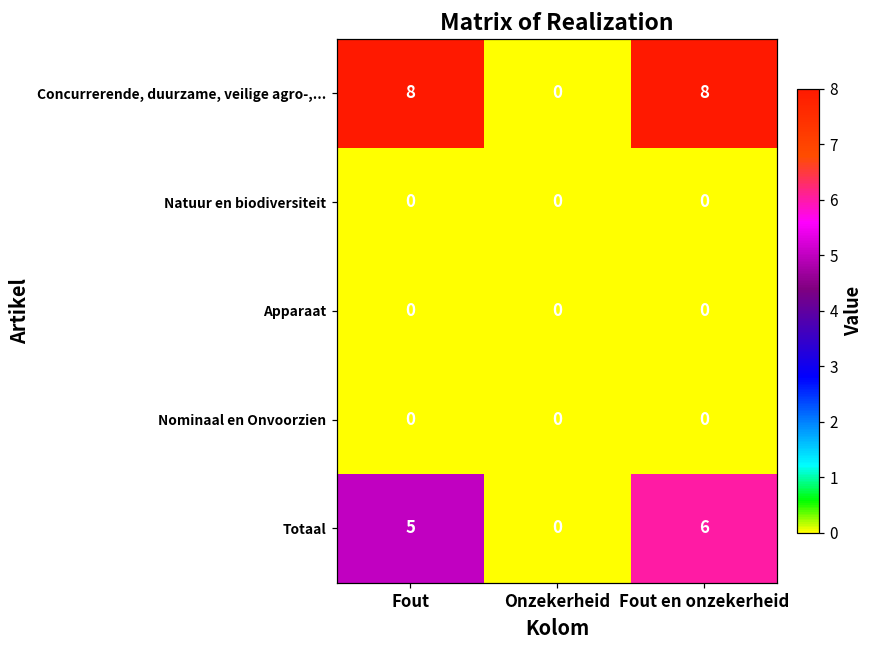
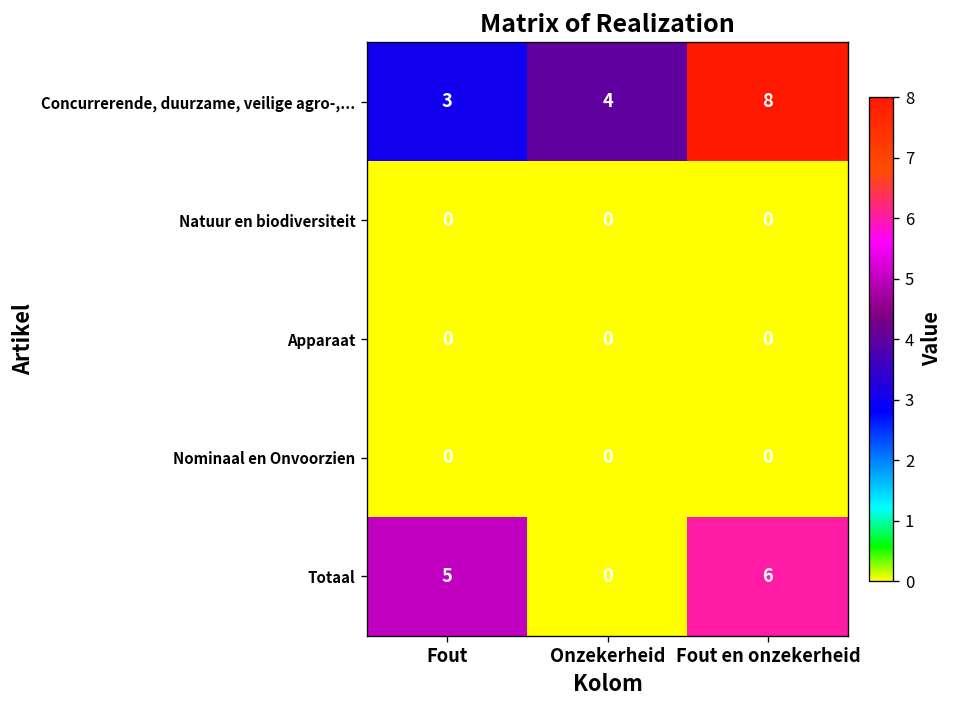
  {
    "Concurrerende, duurzame, veilige agro-,...": {
-     "Fout": 8,
-     "Onzekerheid": 0,
+     "Fout": 3,
+     "Onzekerheid": 4,
      "Fout en onzekerheid": 8
    },
    "Natuur en biodiversiteit": {
      "Fout": 0,
      "Onzekerheid": 0,
      "Fout en onzekerheid": 0
    },
    "Apparaat": {
      "Fout": 0,
      "Onzekerheid": 0,
      "Fout en onzekerheid": 0
    },
    "Nominaal en Onvoorzien": {
      "Fout": 0,
      "Onzekerheid": 0,
      "Fout en onzekerheid": 0
    },
    "Totaal": {
      "Fout": 5,
      "Onzekerheid": 0,
      "Fout en onzekerheid": 6
    }
  }
